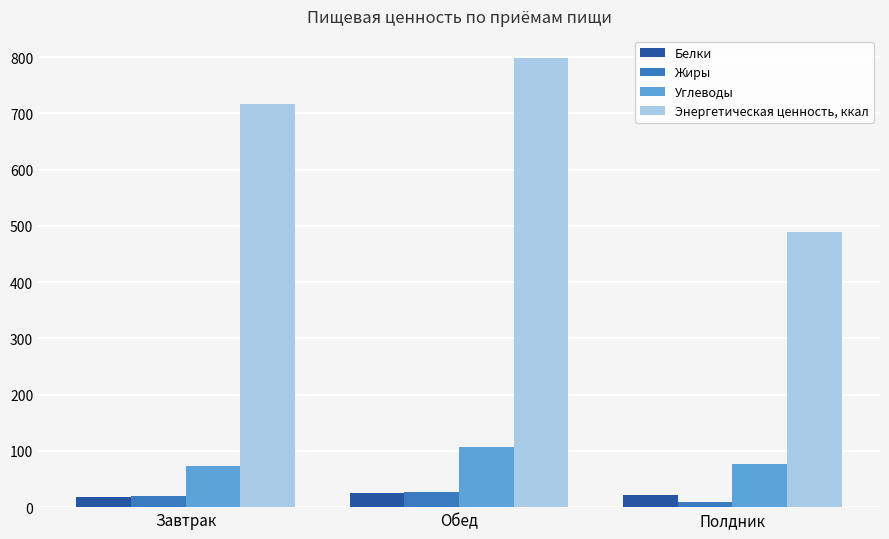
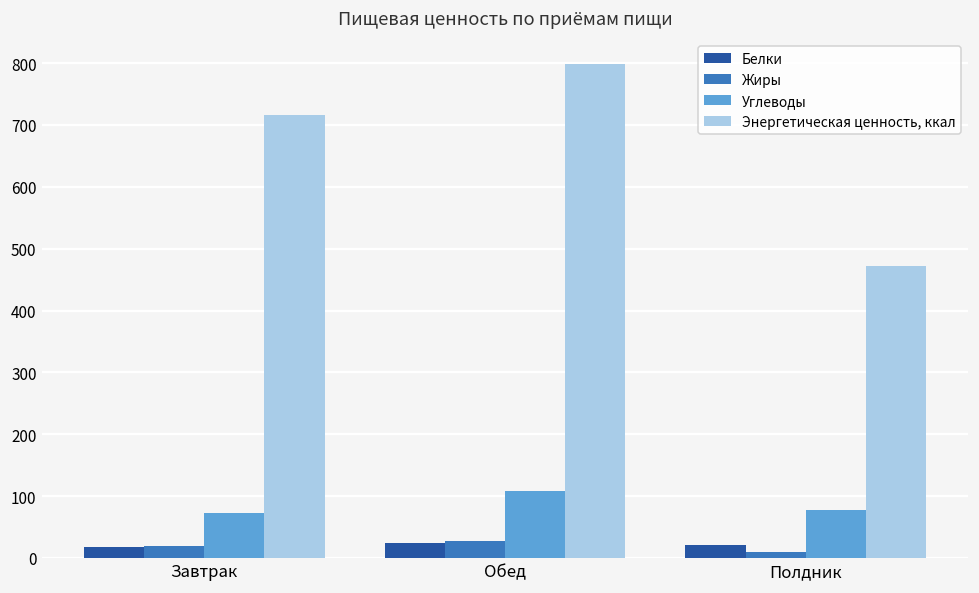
  {
    "Энергетическая ценность, ккал": {
      "Завтрак": 720,
      "Обед": 800,
-     "Полдник": 490
+     "Полдник": 470
    }
  }
